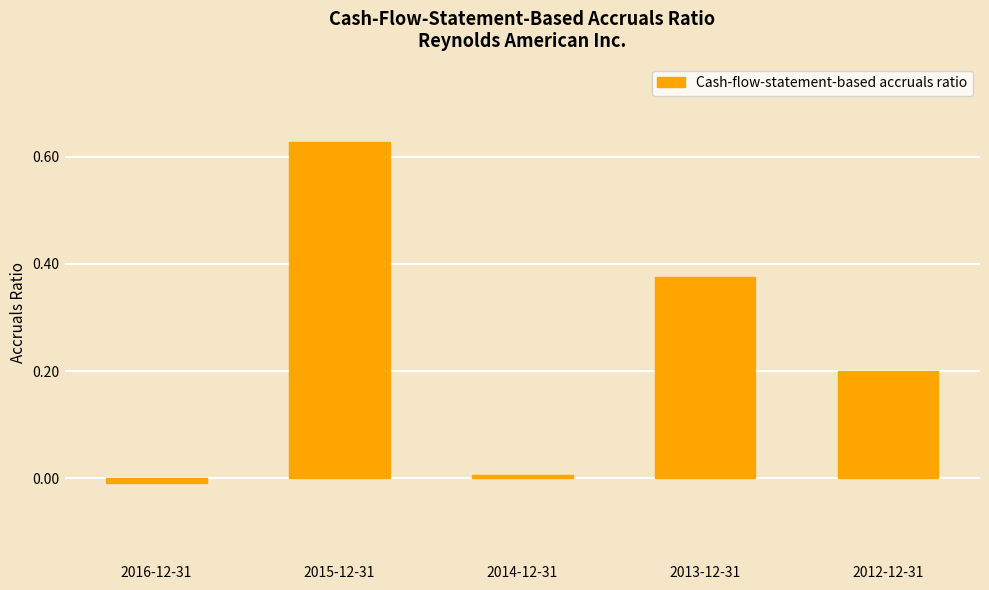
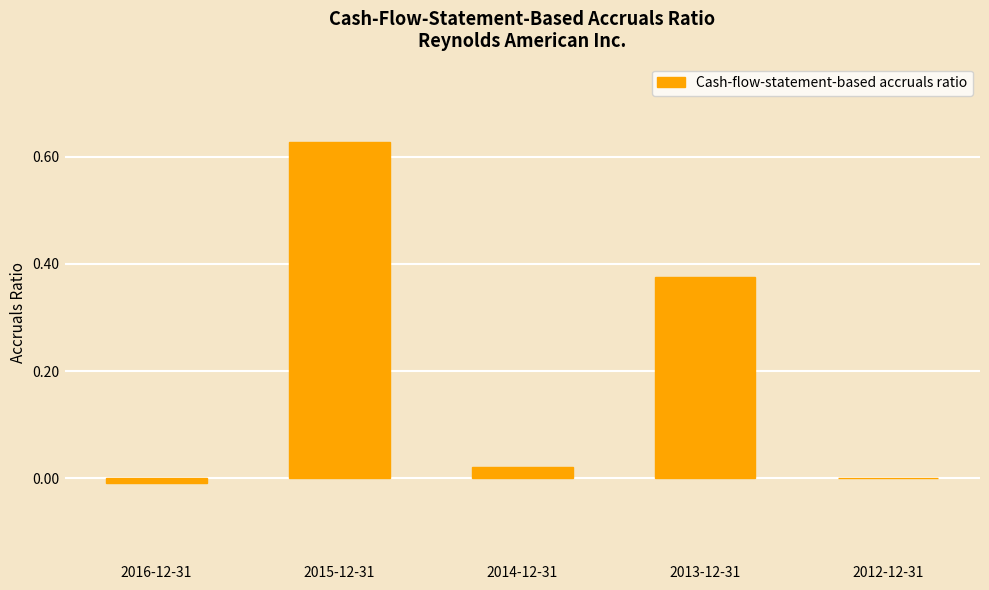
  {
    "2016-12-31": -0.01,
    "2015-12-31": 0.63,
-   "2014-12-31": 0.01,
+   "2014-12-31": 0.02,
    "2013-12-31": 0.38,
-   "2012-12-31": 0.2
+   "2012-12-31": 0.0
  }
